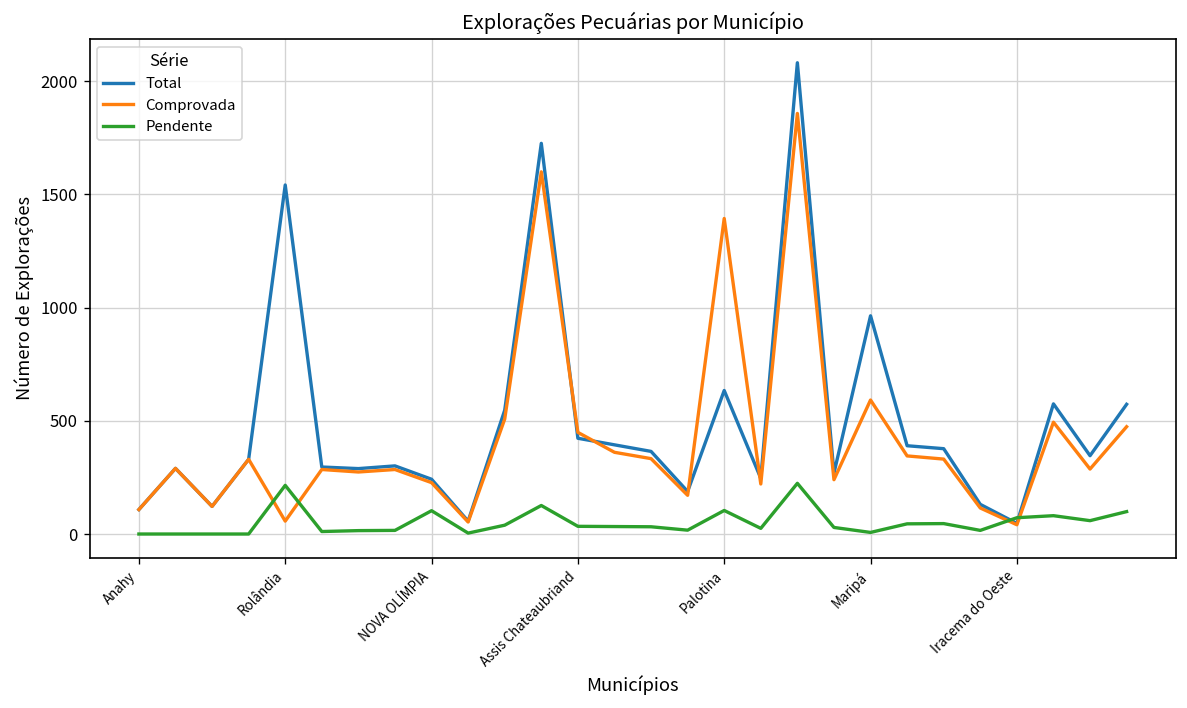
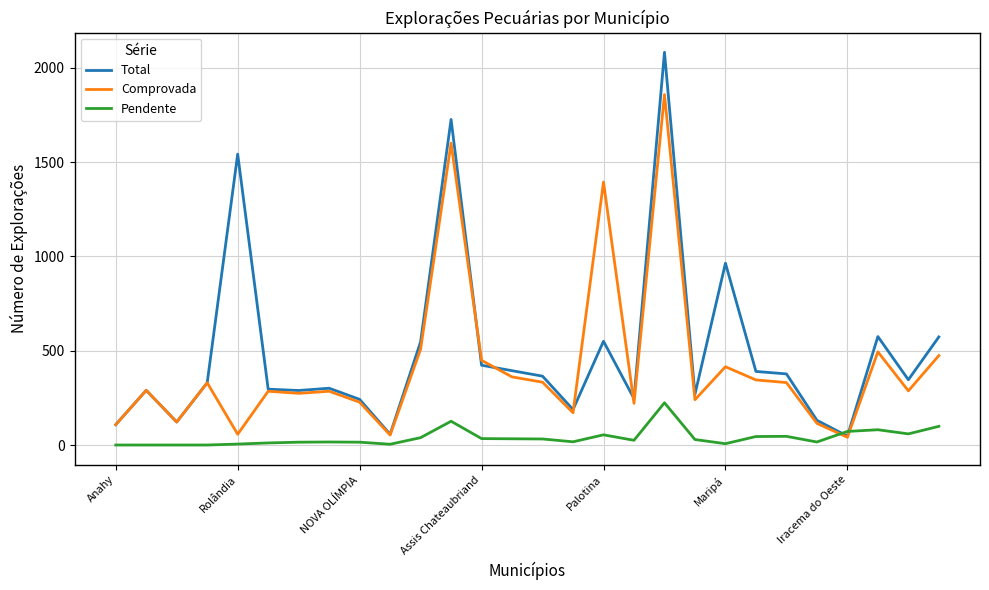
  {
    "Total": {
      "Rolândia": 1540,
      "NOVA OLÍMPIA": 240,
      "Assis Chateaubriand": 420,
-     "Palotina": 630,
+     "Palotina": 550,
      "Maripá": 960
    },
    "Comprovada": {
      "Rolândia": 60,
      "NOVA OLÍMPIA": 230,
      "Assis Chateaubriand": 450,
      "Palotina": 1390,
-     "Maripá": 590
+     "Maripá": 420
    },
    "Pendente": {
      "Anahy": 0,
-     "Rolândia": 220,
-     "NOVA OLÍMPIA": 100,
+     "Rolândia": 10,
+     "NOVA OLÍMPIA": 20,
      "Assis Chateaubriand": 30,
-     "Palotina": 100,
+     "Palotina": 50,
      "Maripá": 10,
      "Iracema do Oeste": 70
    }
  }
